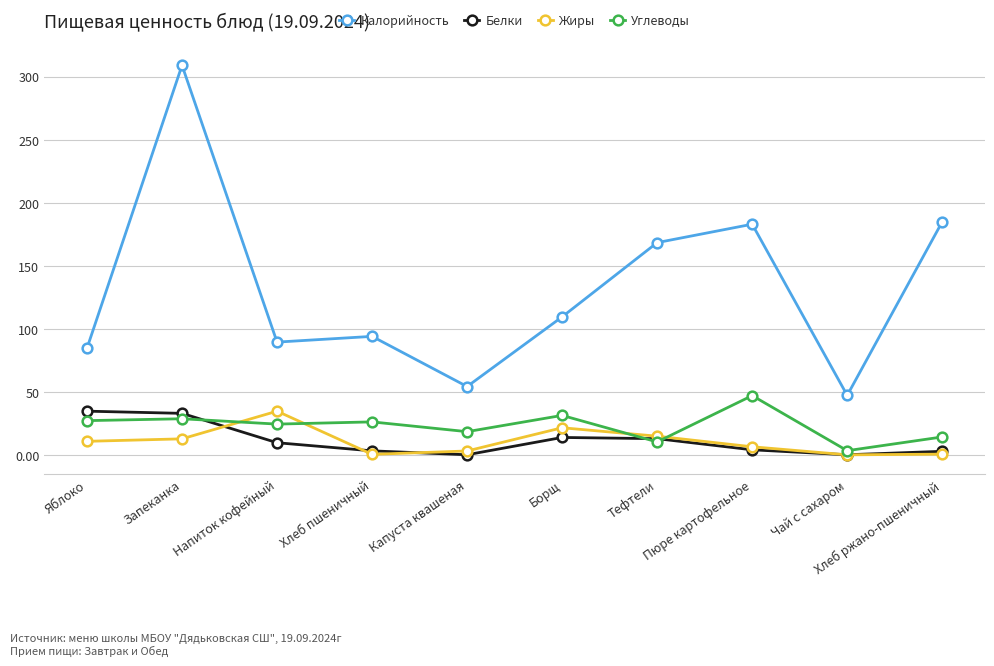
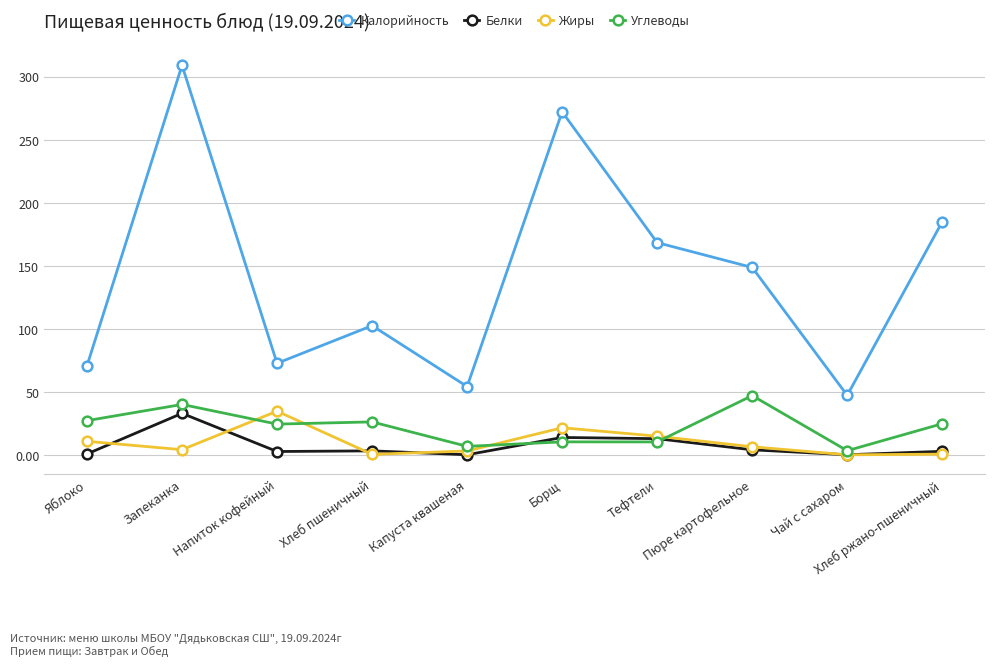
  {
    "Калорийность": {
-     "Яблоко": 85,
+     "Яблоко": 71,
      "Запеканка": 309,
-     "Напиток кофейный": 89,
-     "Хлеб пшеничный": 94,
+     "Напиток кофейный": 73,
+     "Хлеб пшеничный": 103,
      "Капуста квашеная": 54,
-     "Борщ": 110,
+     "Борщ": 272,
      "Тефтели": 168,
-     "Пюре картофельное": 183,
+     "Пюре картофельное": 149,
      "Чай с сахаром": 47,
      "Хлеб ржано-пшеничный": 185
    },
    "Белки": {
-     "Яблоко": 35,
+     "Яблоко": 1,
      "Запеканка": 33,
-     "Напиток кофейный": 10,
+     "Напиток кофейный": 3,
      "Хлеб пшеничный": 3,
      "Капуста квашеная": 0,
      "Борщ": 14,
      "Пюре картофельное": 4,
      "Хлеб ржано-пшеничный": 3
    },
    "Жиры": {
      "Яблоко": 11,
-     "Запеканка": 13,
+     "Запеканка": 4,
      "Напиток кофейный": 35,
      "Хлеб пшеничный": 0,
      "Капуста квашеная": 3,
      "Борщ": 22,
      "Пюре картофельное": 6,
      "Хлеб ржано-пшеничный": 1
    },
    "Углеводы": {
      "Яблоко": 27,
-     "Запеканка": 29,
+     "Запеканка": 40,
      "Напиток кофейный": 24,
      "Хлеб пшеничный": 26,
-     "Капуста квашеная": 18,
-     "Борщ": 31,
+     "Капуста квашеная": 7,
+     "Борщ": 10,
      "Тефтели": 10,
      "Пюре картофельное": 47,
      "Чай с сахаром": 3,
-     "Хлеб ржано-пшеничный": 14
+     "Хлеб ржано-пшеничный": 25
    }
  }
